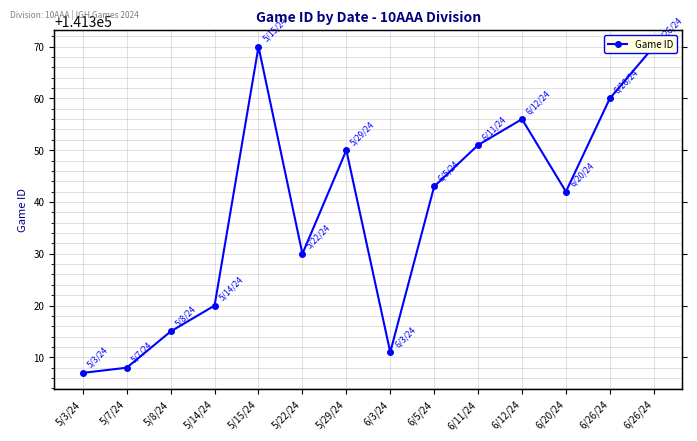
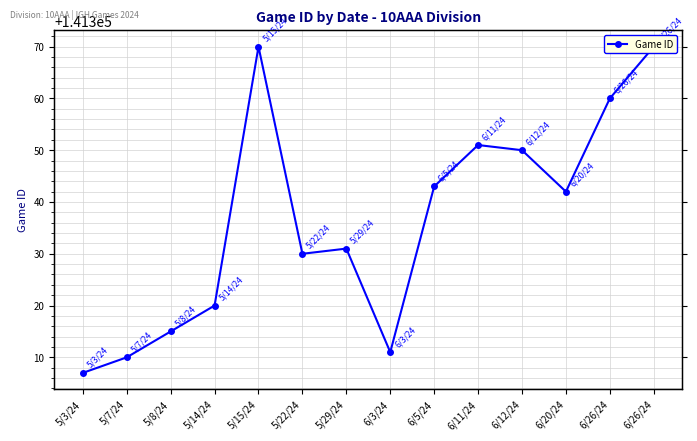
  {
-   "5/7/24": 141308,
-   "5/29/24": 141350,
-   "6/12/24": 141356
+   "5/7/24": 141310,
+   "5/29/24": 141331,
+   "6/12/24": 141350
  }
